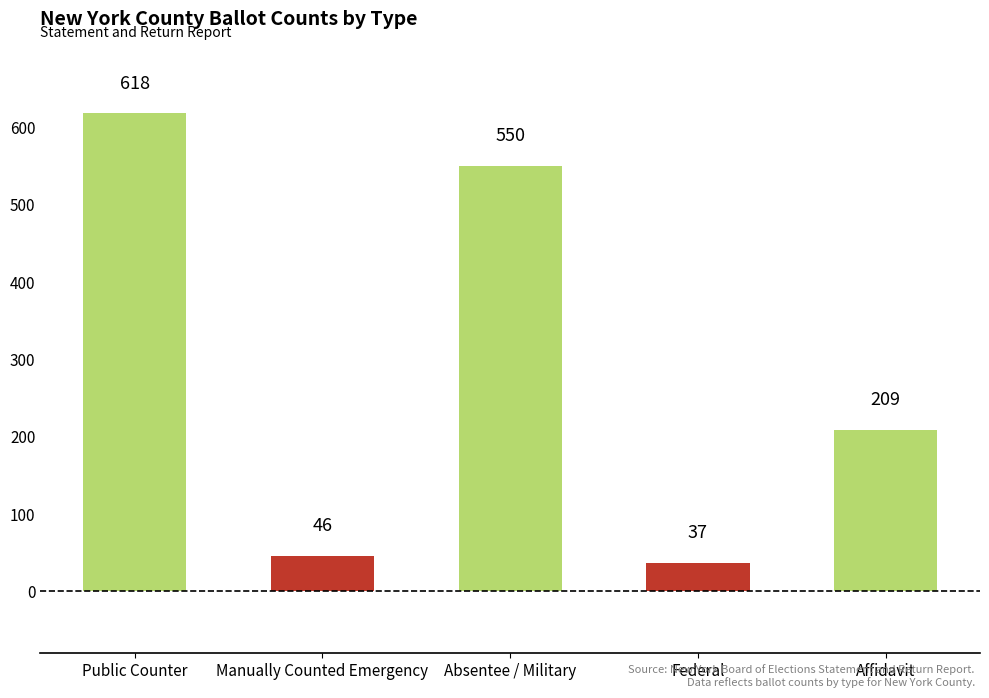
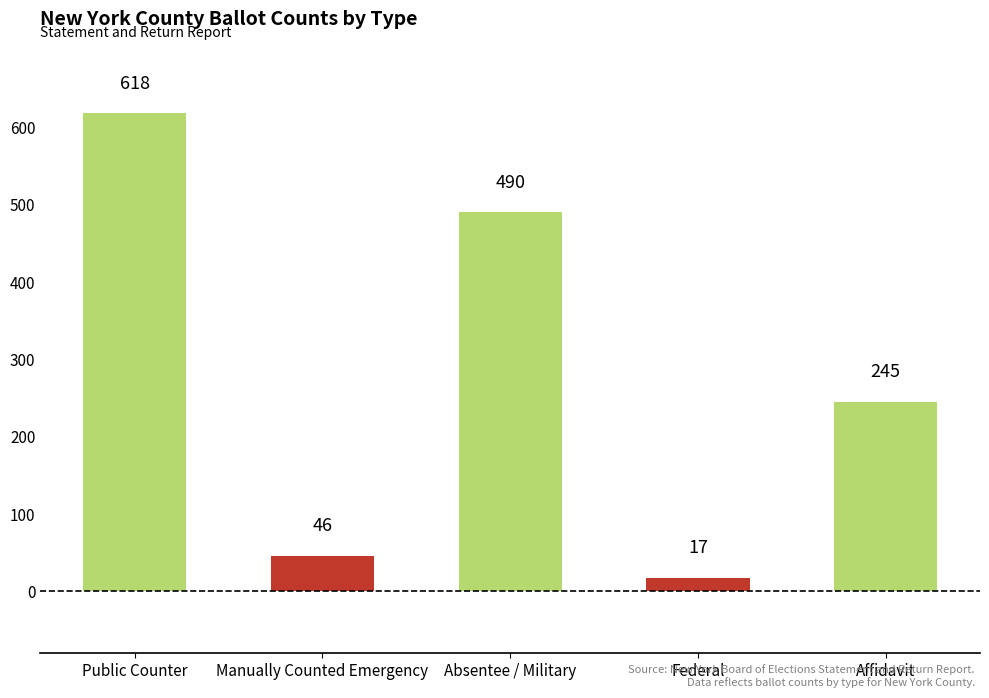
  {
    "Public Counter": 618,
    "Manually Counted Emergency": 46,
-   "Absentee / Military": 550,
-   "Federal": 37,
-   "Affidavit": 209
+   "Absentee / Military": 490,
+   "Federal": 17,
+   "Affidavit": 245
  }
